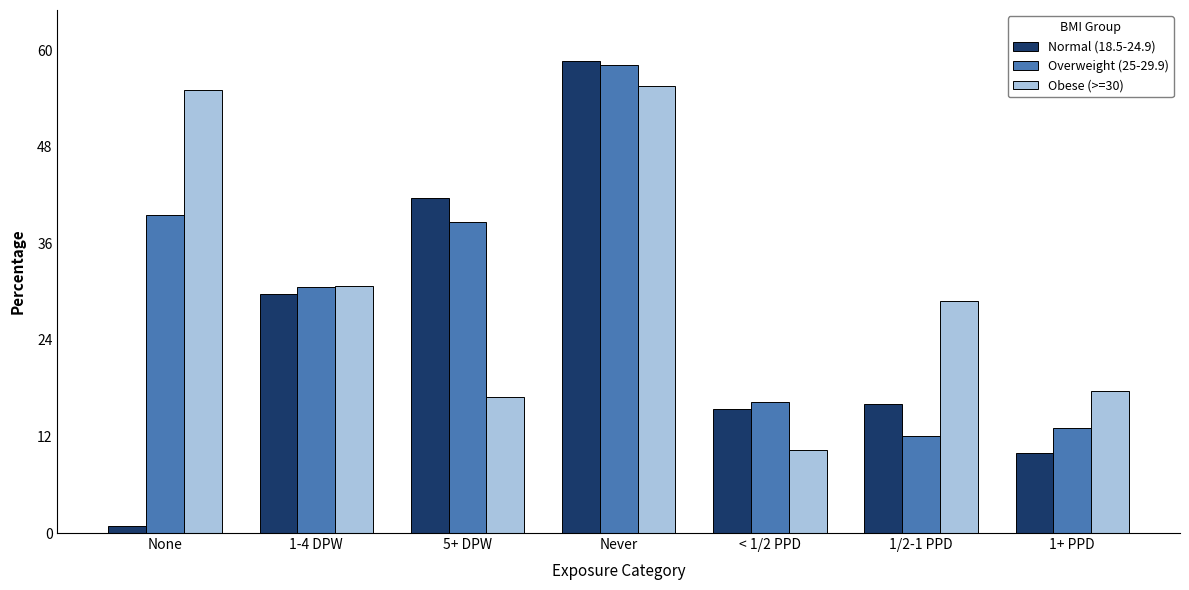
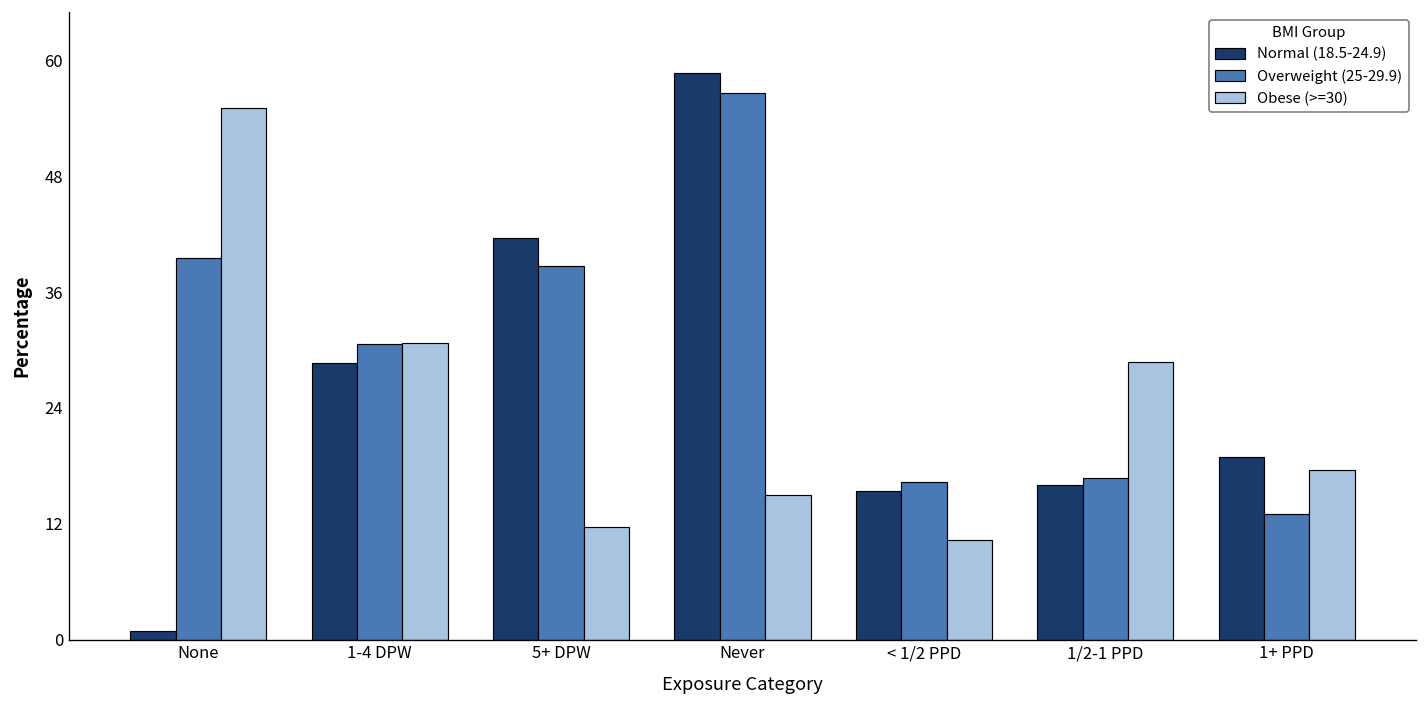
  {
    "Normal (18.5-24.9)": {
      "None": 1,
-     "1-4 DPW": 30,
+     "1-4 DPW": 29,
      "5+ DPW": 42,
      "Never": 59,
      "< 1/2 PPD": 15,
      "1/2-1 PPD": 16,
-     "1+ PPD": 10
+     "1+ PPD": 19
    },
    "Overweight (25-29.9)": {
      "None": 40,
      "1-4 DPW": 31,
      "5+ DPW": 39,
-     "Never": 58,
+     "Never": 57,
      "< 1/2 PPD": 16,
-     "1/2-1 PPD": 12,
+     "1/2-1 PPD": 17,
      "1+ PPD": 13
    },
    "Obese (>=30)": {
      "None": 55,
      "1-4 DPW": 31,
-     "5+ DPW": 17,
-     "Never": 56,
+     "5+ DPW": 12,
+     "Never": 15,
      "< 1/2 PPD": 10,
      "1/2-1 PPD": 29,
      "1+ PPD": 18
    }
  }
